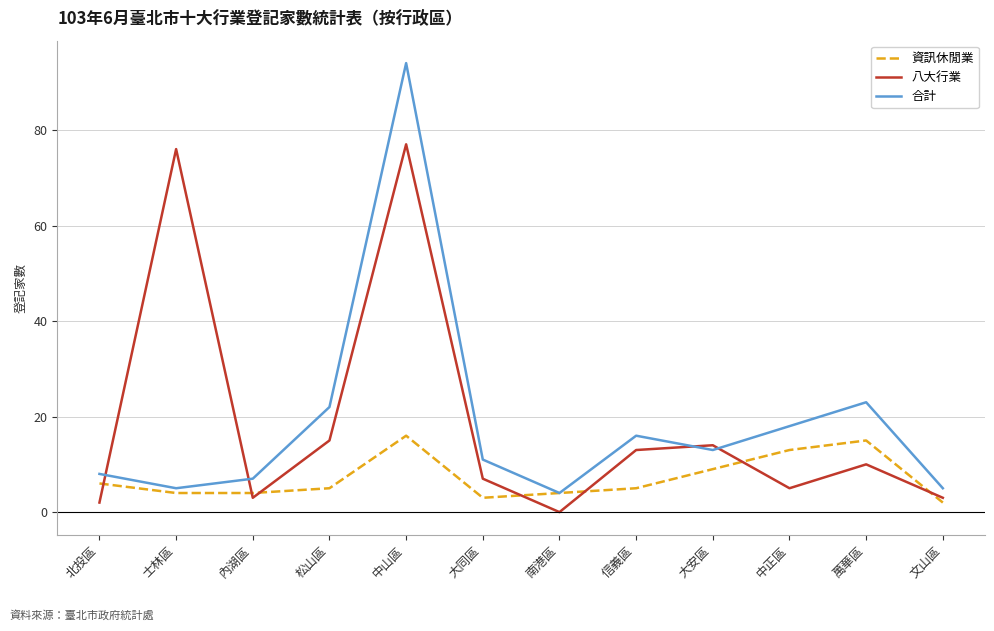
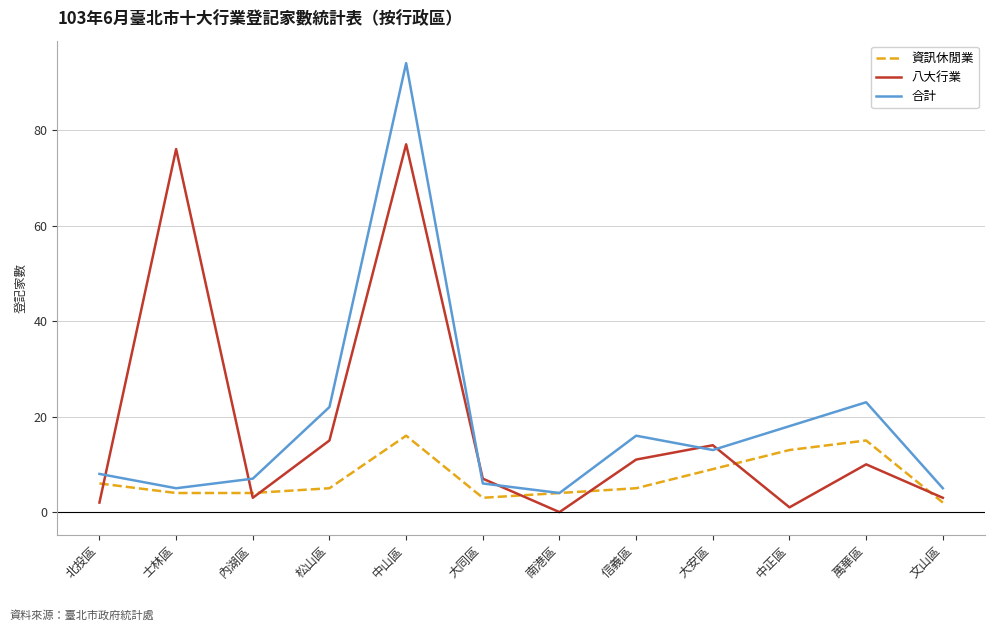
  {
    "資訊休閒業": {
      "北投區": 6,
      "士林區": 4,
      "內湖區": 4,
      "松山區": 5,
      "中山區": 16,
      "大同區": 3,
      "信義區": 5,
      "大安區": 9,
      "中正區": 13,
      "萬華區": 15,
      "文山區": 2
    },
    "八大行業": {
      "北投區": 2,
      "士林區": 76,
      "內湖區": 3,
      "松山區": 15,
      "中山區": 77,
      "大同區": 7,
      "南港區": 0,
-     "信義區": 13,
+     "信義區": 11,
      "大安區": 14,
-     "中正區": 5,
+     "中正區": 1,
      "萬華區": 10,
      "文山區": 3
    },
    "合計": {
      "北投區": 8,
      "士林區": 5,
      "內湖區": 7,
      "松山區": 22,
      "中山區": 94,
-     "大同區": 11,
+     "大同區": 6,
      "信義區": 16,
      "大安區": 13,
      "中正區": 18,
      "萬華區": 23,
      "文山區": 5
    }
  }
